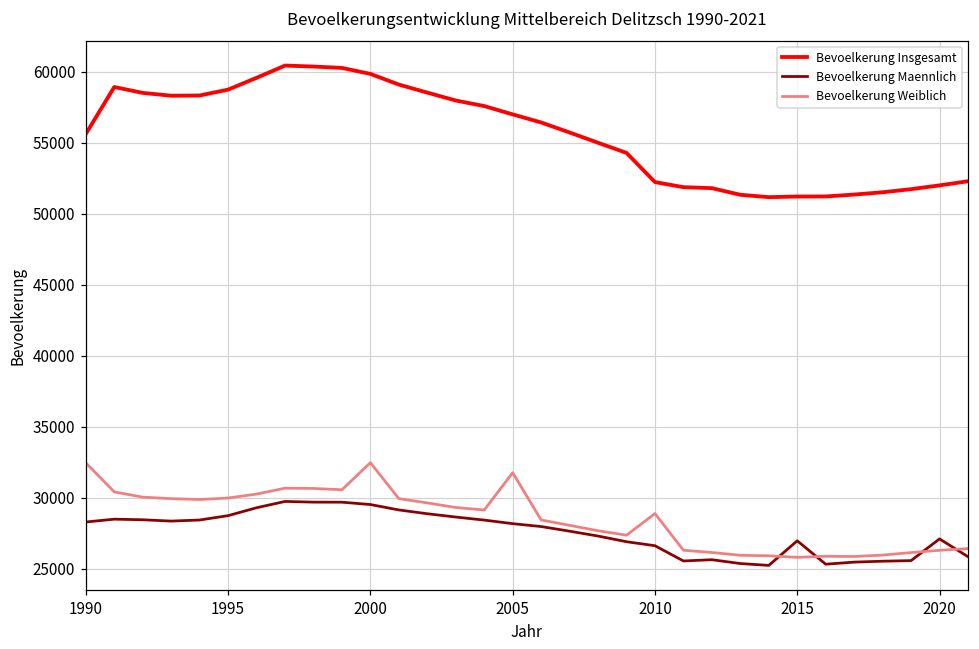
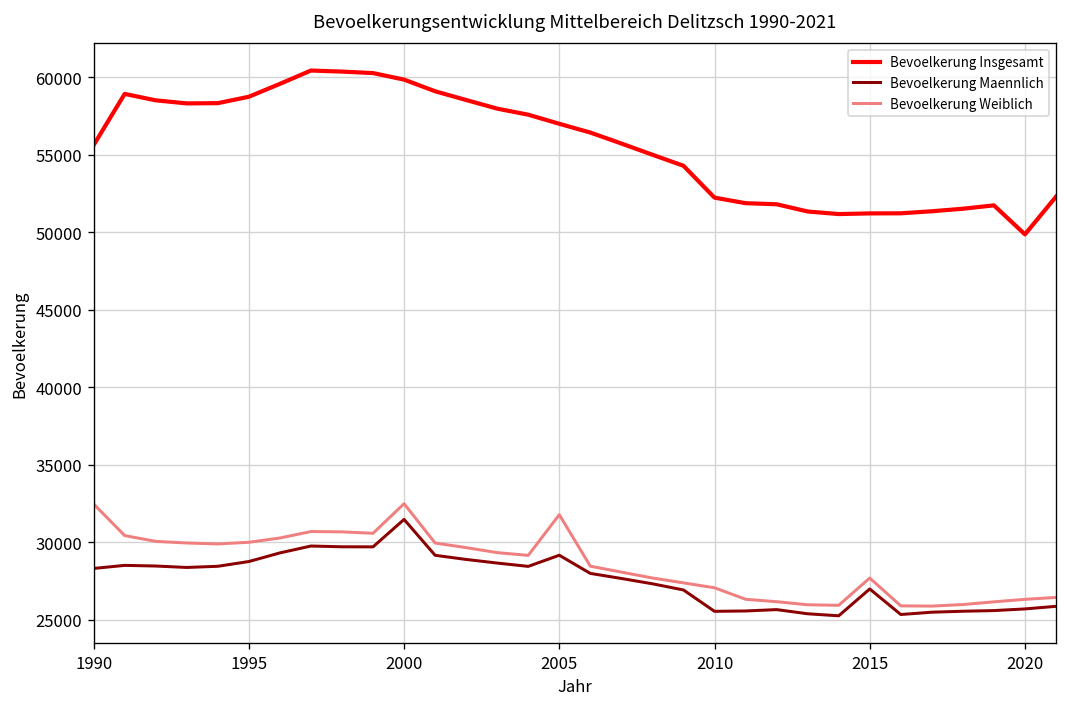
  {
    "Bevoelkerung Insgesamt": {
      "1990": 55600,
      "1995": 58700,
      "2000": 59800,
      "2005": 57000,
      "2010": 52200,
      "2015": 51200,
-     "2020": 52000
+     "2020": 49900
    },
    "Bevoelkerung Maennlich": {
      "1990": 28300,
      "1995": 28700,
-     "2000": 29500,
-     "2005": 28200,
-     "2010": 26600,
+     "2000": 31500,
+     "2005": 29200,
+     "2010": 25500,
      "2015": 27000,
-     "2020": 27100
+     "2020": 25700
    },
    "Bevoelkerung Weiblich": {
      "1990": 32500,
      "1995": 30000,
      "2000": 32500,
      "2005": 31800,
-     "2010": 28900,
-     "2015": 25800,
+     "2010": 27100,
+     "2015": 27700,
      "2020": 26300
    }
  }
